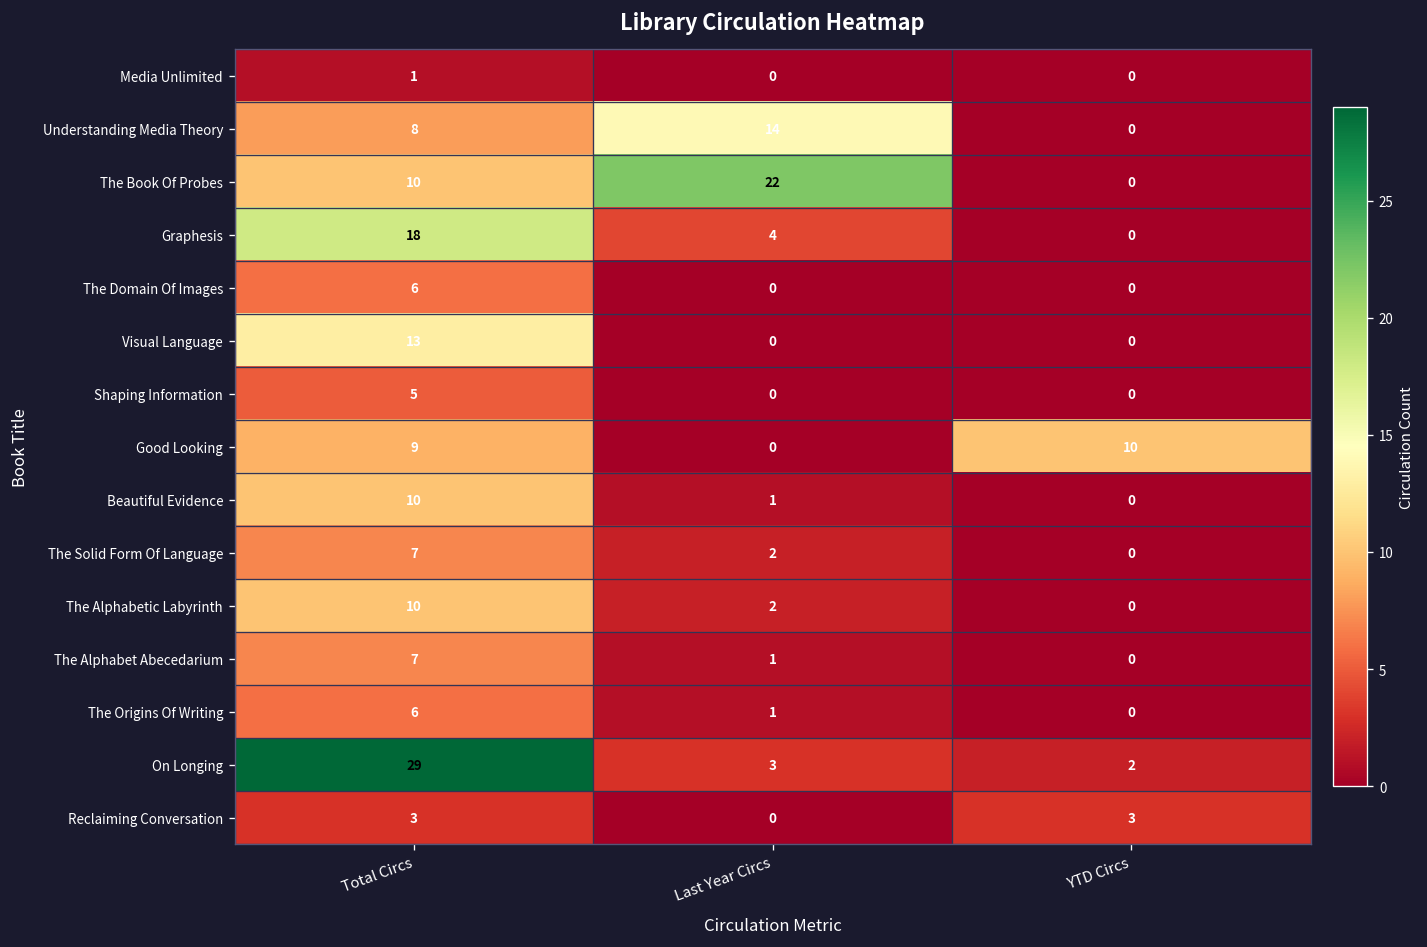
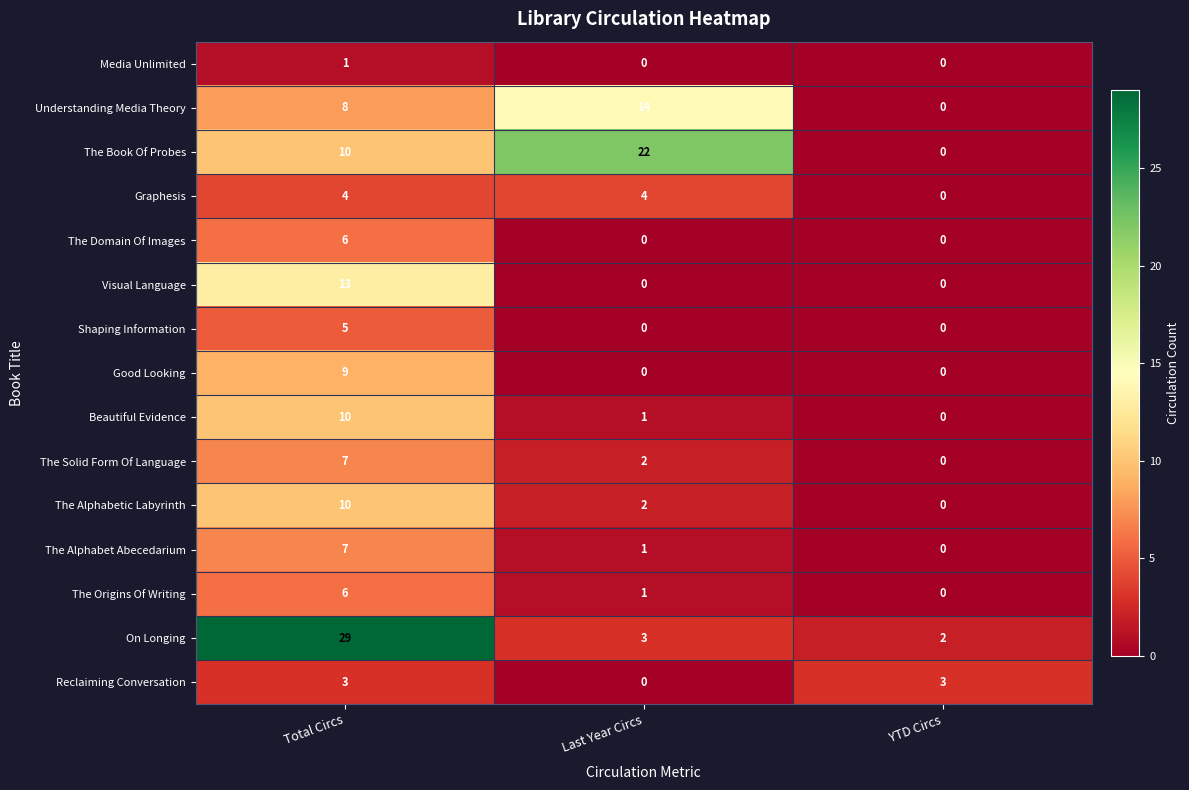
  {
    "Media Unlimited": {
      "Total Circs": 1,
      "Last Year Circs": 0,
      "YTD Circs": 0
    },
    "Understanding Media Theory": {
      "Total Circs": 8,
      "Last Year Circs": 14,
      "YTD Circs": 0
    },
    "The Book Of Probes": {
      "Total Circs": 10,
      "Last Year Circs": 22,
      "YTD Circs": 0
    },
    "Graphesis": {
-     "Total Circs": 18,
+     "Total Circs": 4,
      "Last Year Circs": 4,
      "YTD Circs": 0
    },
    "The Domain Of Images": {
      "Total Circs": 6,
      "Last Year Circs": 0,
      "YTD Circs": 0
    },
    "Visual Language": {
      "Total Circs": 13,
      "Last Year Circs": 0,
      "YTD Circs": 0
    },
    "Shaping Information": {
      "Total Circs": 5,
      "Last Year Circs": 0,
      "YTD Circs": 0
    },
    "Good Looking": {
      "Total Circs": 9,
      "Last Year Circs": 0,
-     "YTD Circs": 10
+     "YTD Circs": 0
    },
    "Beautiful Evidence": {
      "Total Circs": 10,
      "Last Year Circs": 1,
      "YTD Circs": 0
    },
    "The Solid Form Of Language": {
      "Total Circs": 7,
      "Last Year Circs": 2,
      "YTD Circs": 0
    },
    "The Alphabetic Labyrinth": {
      "Total Circs": 10,
      "Last Year Circs": 2,
      "YTD Circs": 0
    },
    "The Alphabet Abecedarium": {
      "Total Circs": 7,
      "Last Year Circs": 1,
      "YTD Circs": 0
    },
    "The Origins Of Writing": {
      "Total Circs": 6,
      "Last Year Circs": 1,
      "YTD Circs": 0
    },
    "On Longing": {
      "Total Circs": 29,
      "Last Year Circs": 3,
      "YTD Circs": 2
    },
    "Reclaiming Conversation": {
      "Total Circs": 3,
      "Last Year Circs": 0,
      "YTD Circs": 3
    }
  }
